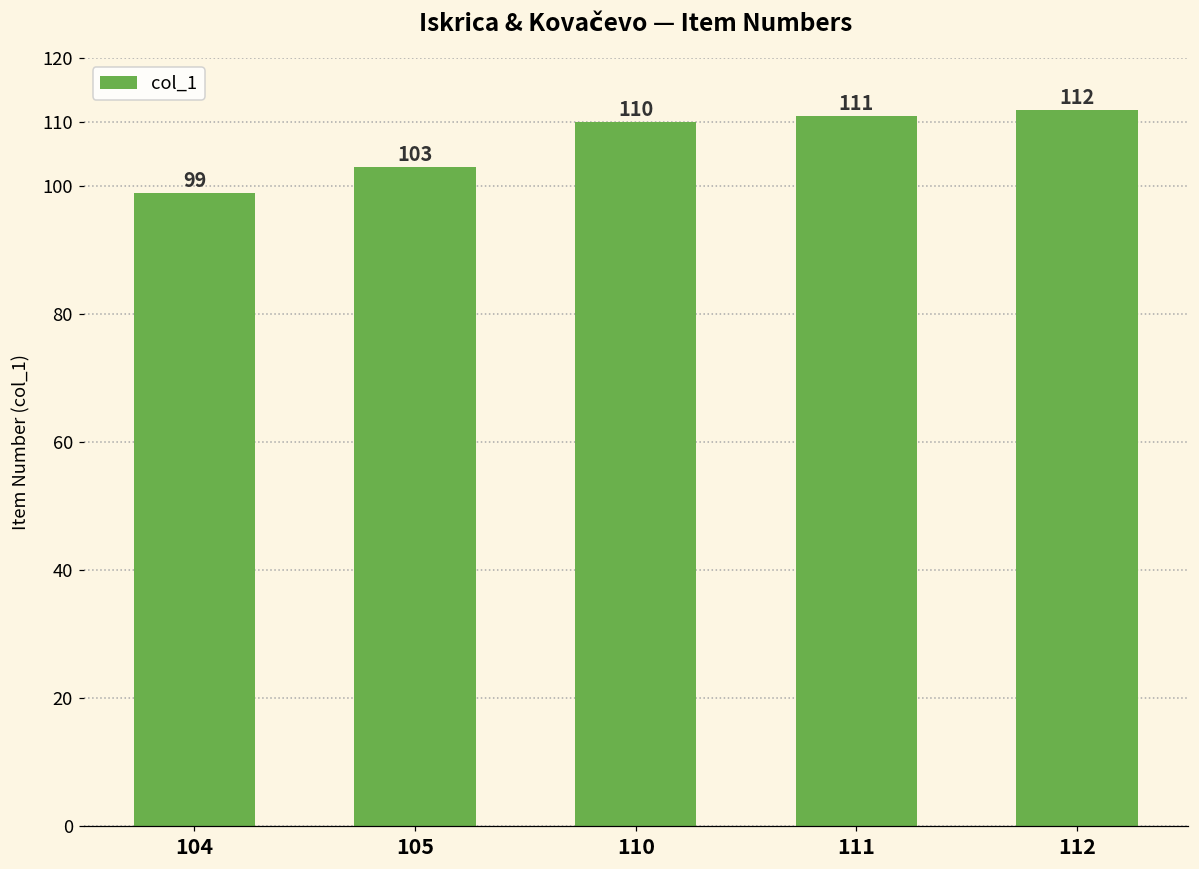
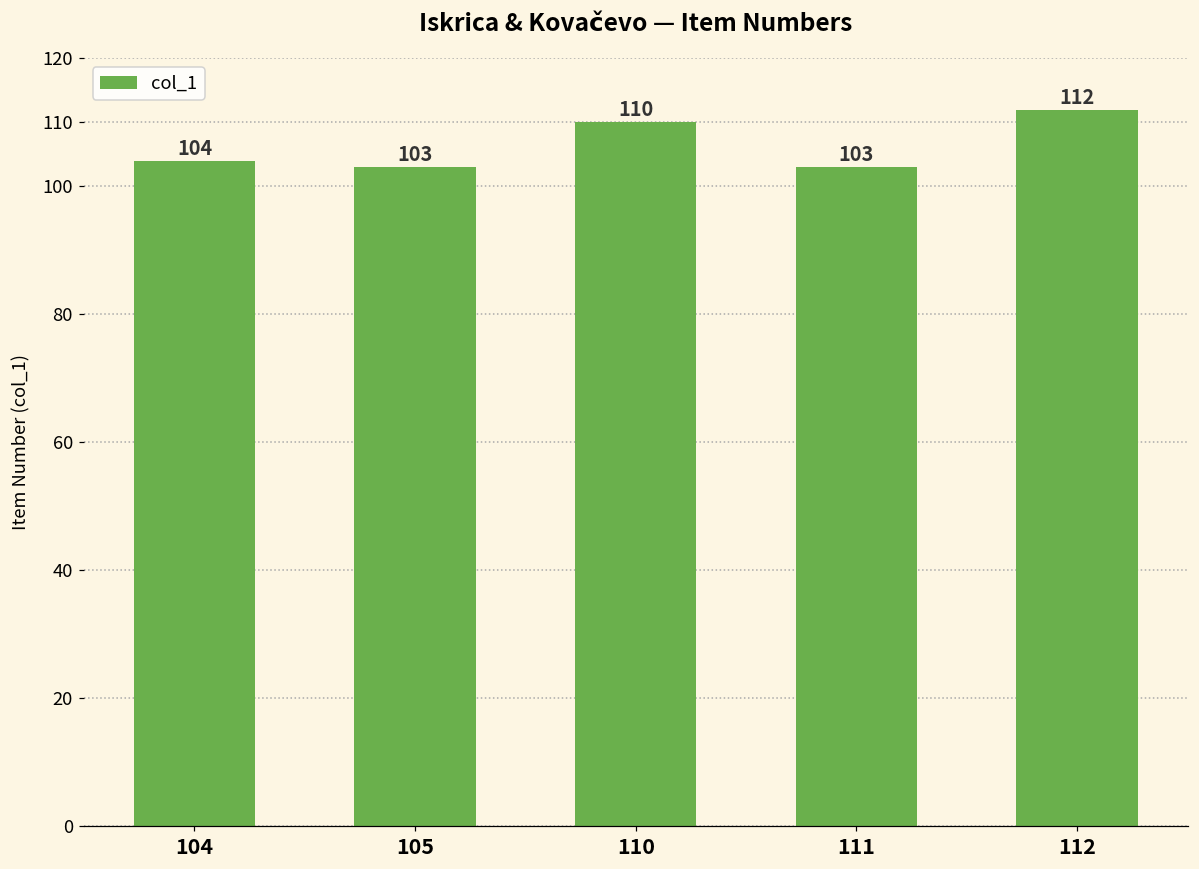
  {
-   "104": 99,
+   "104": 104,
    "105": 103,
    "110": 110,
-   "111": 111,
+   "111": 103,
    "112": 112
  }
